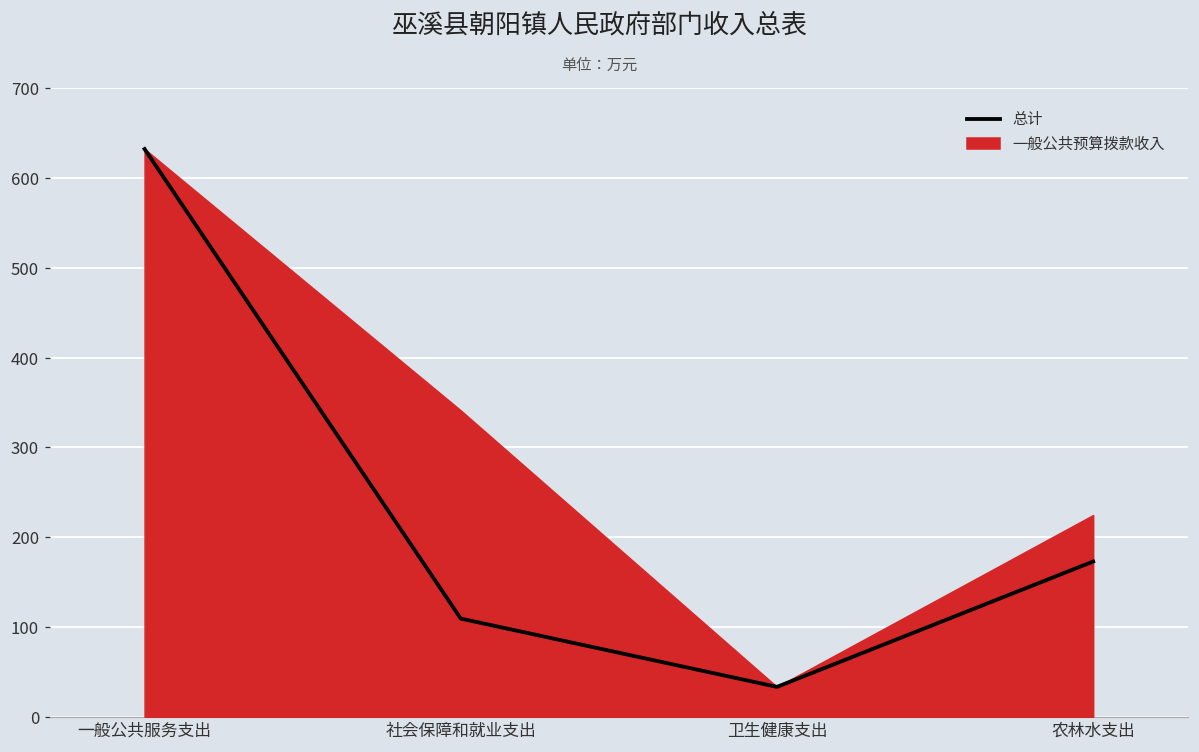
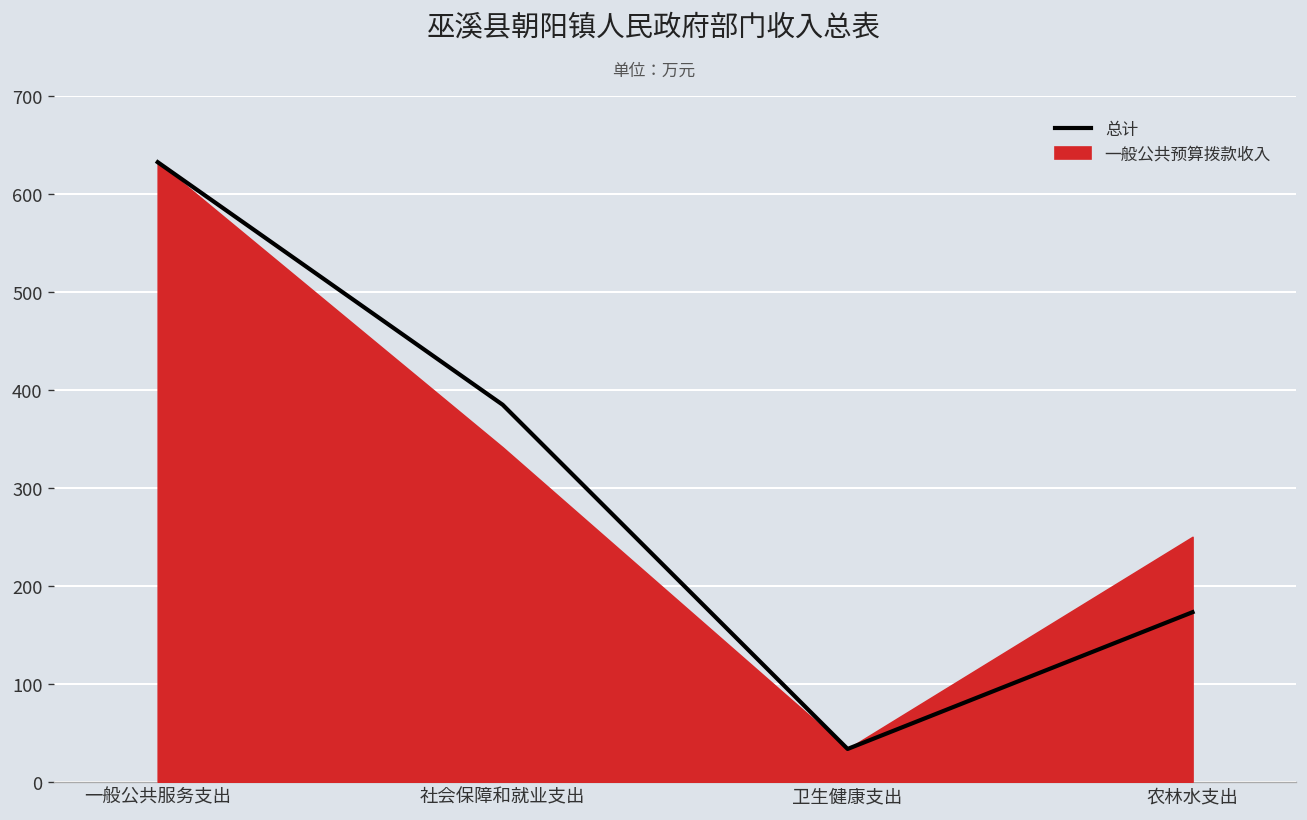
  {
    "总计": {
-     "社会保障和就业支出": 110,
+     "社会保障和就业支出": 380,
      "农林水支出": 170
    },
    "一般公共预算拨款收入": {
      "社会保障和就业支出": 340,
-     "农林水支出": 220
+     "农林水支出": 250
    }
  }
